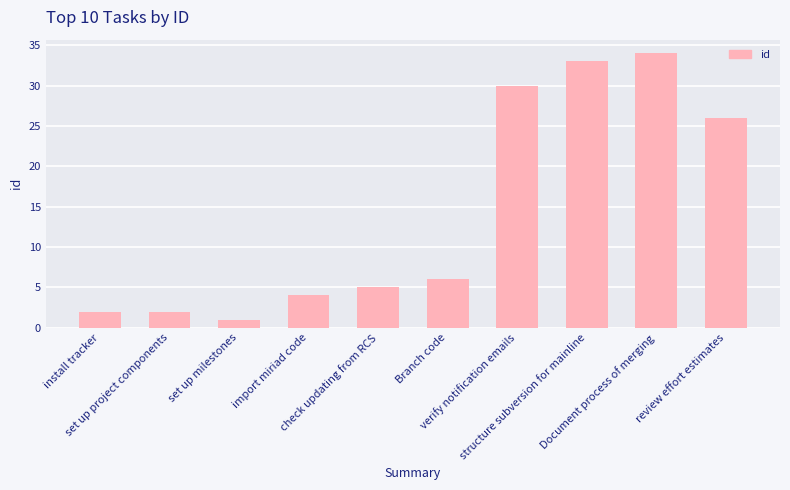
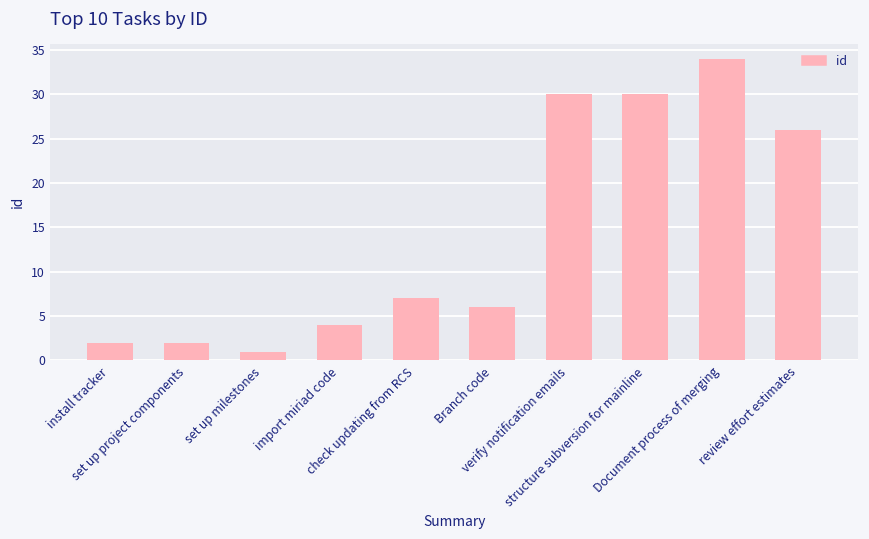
  {
    "install tracker": 2,
    "set up project components": 2,
    "set up milestones": 1,
    "import miriad code": 4,
-   "check updating from RCS": 5,
+   "check updating from RCS": 7,
    "Branch code": 6,
    "verify notification emails": 30,
-   "structure subversion for mainline": 33,
+   "structure subversion for mainline": 30,
    "Document process of merging": 34,
    "review effort estimates": 26
  }
